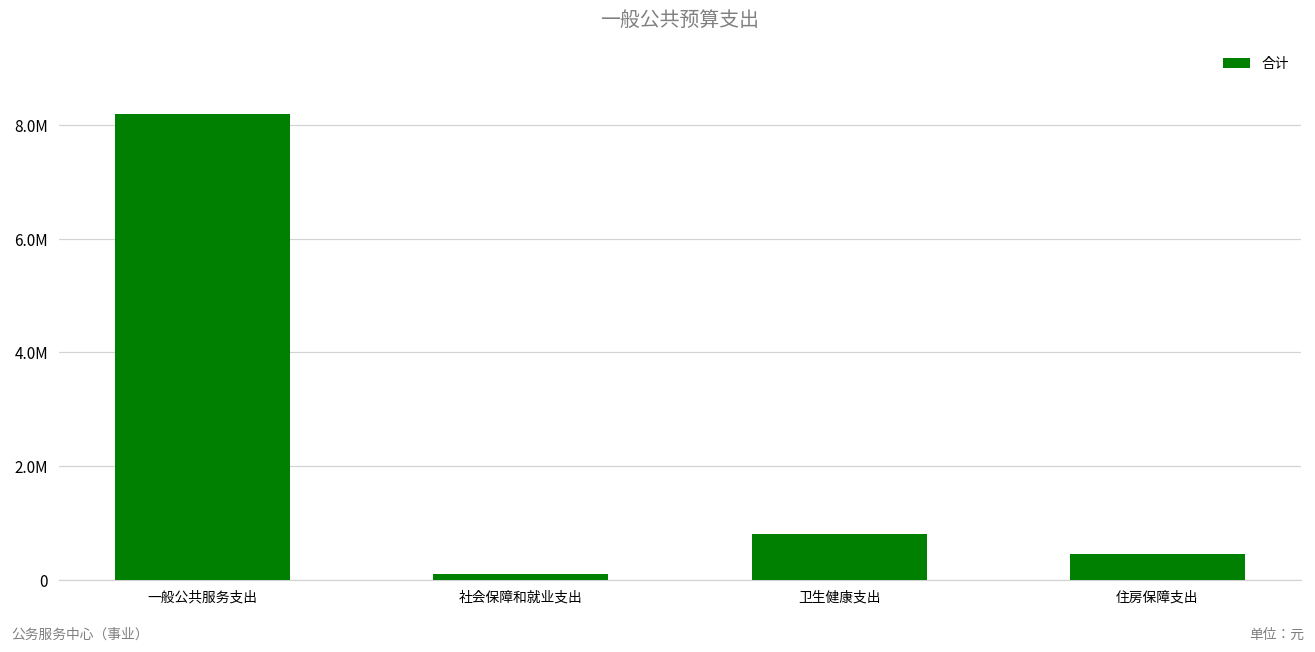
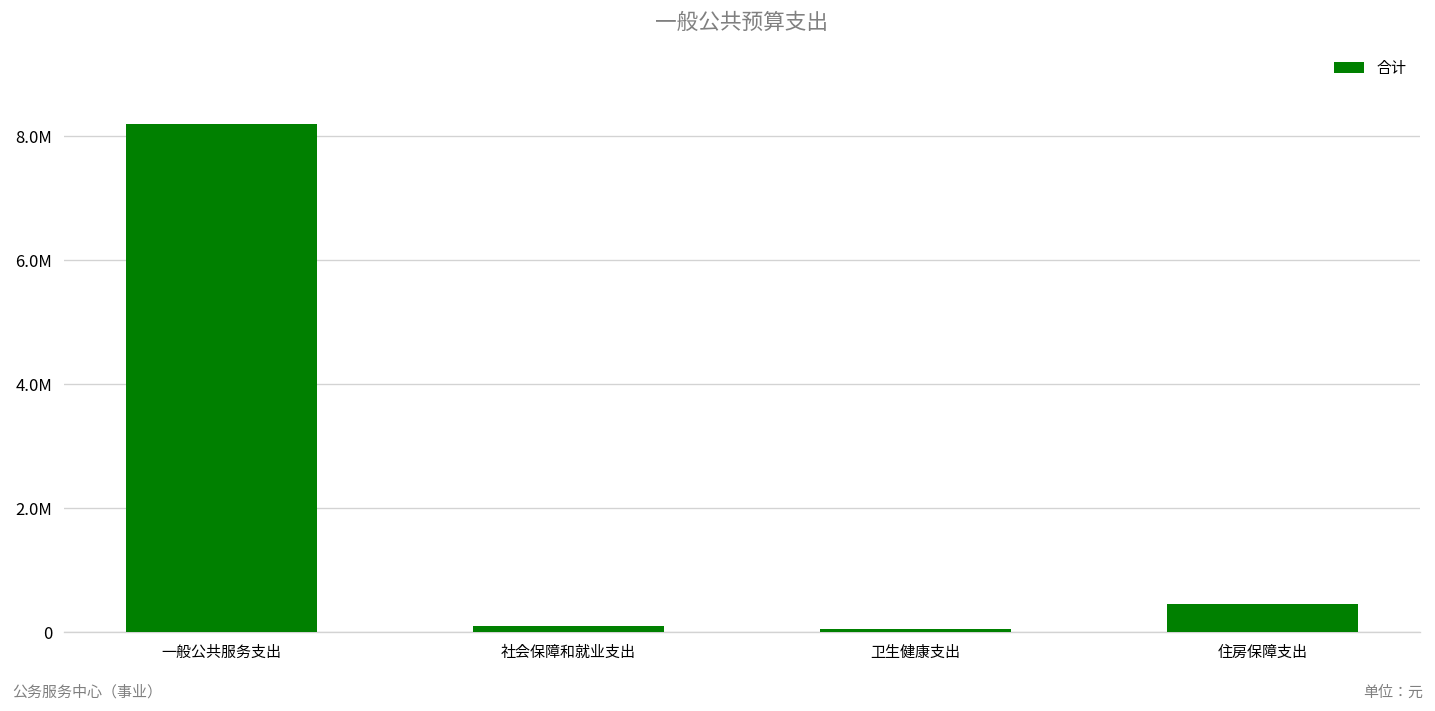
  {
    "一般公共服务支出": 8200000,
    "社会保障和就业支出": 100000,
-   "卫生健康支出": 800000,
+   "卫生健康支出": 100000,
    "住房保障支出": 500000
  }
